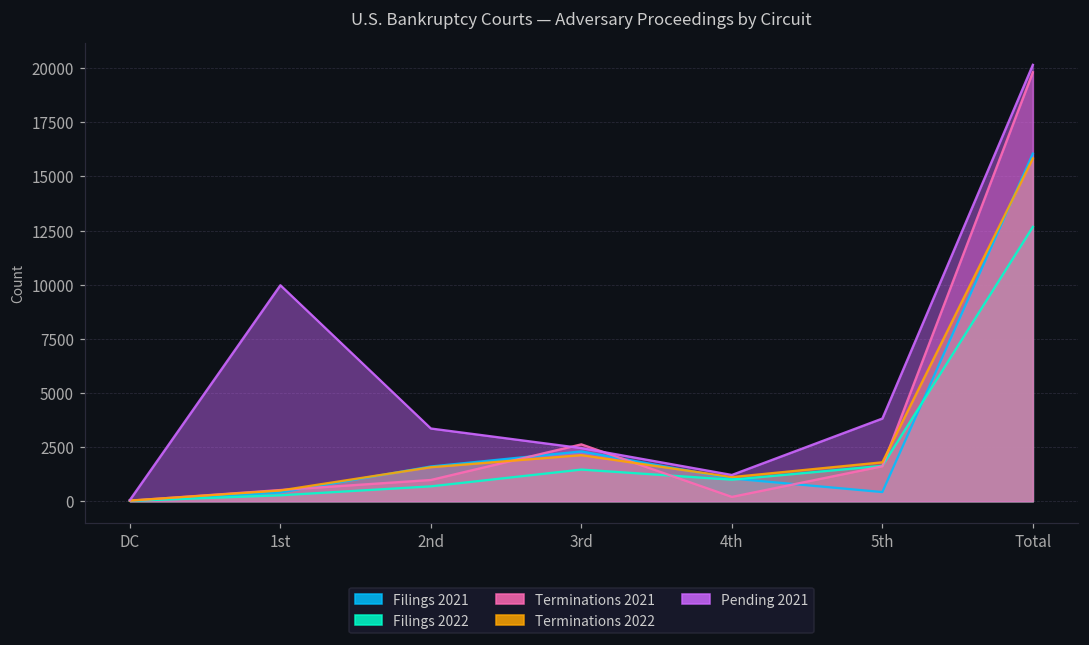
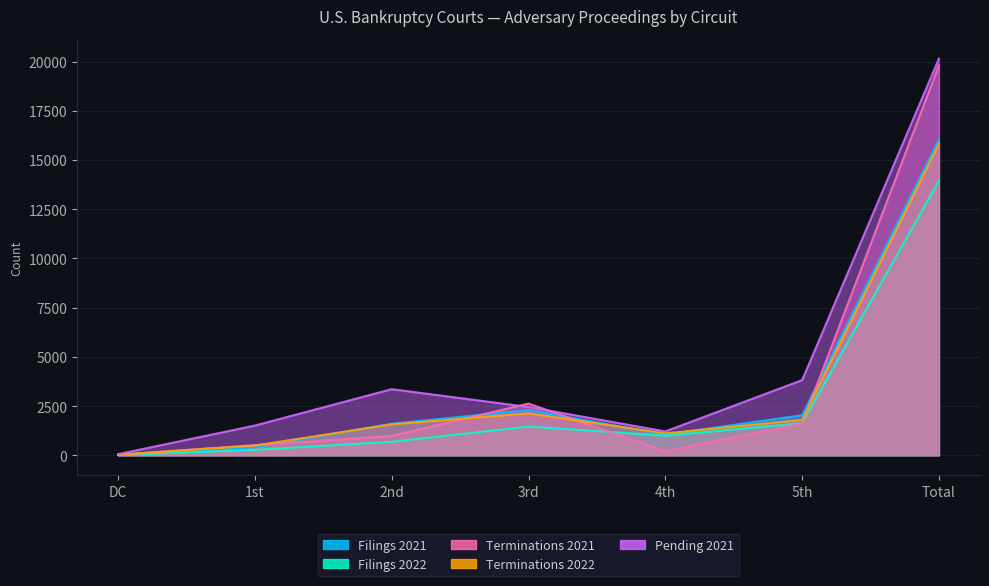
  {
    "Filings 2021": {
      "3rd": 2300,
-     "5th": 400,
+     "5th": 2000,
      "Total": 16100
    },
    "Filings 2022": {
      "2nd": 700,
      "3rd": 1500,
-     "Total": 12700
+     "Total": 14000
    },
    "Terminations 2021": {
      "2nd": 1000,
      "3rd": 2600,
      "4th": 200,
      "Total": 19800
    },
    "Terminations 2022": {
      "3rd": 2100,
      "5th": 1800,
      "Total": 15800
    },
    "Pending 2021": {
-     "1st": 10000,
+     "1st": 1500,
      "2nd": 3400,
      "3rd": 2500,
      "5th": 3800,
      "Total": 20200
    }
  }
